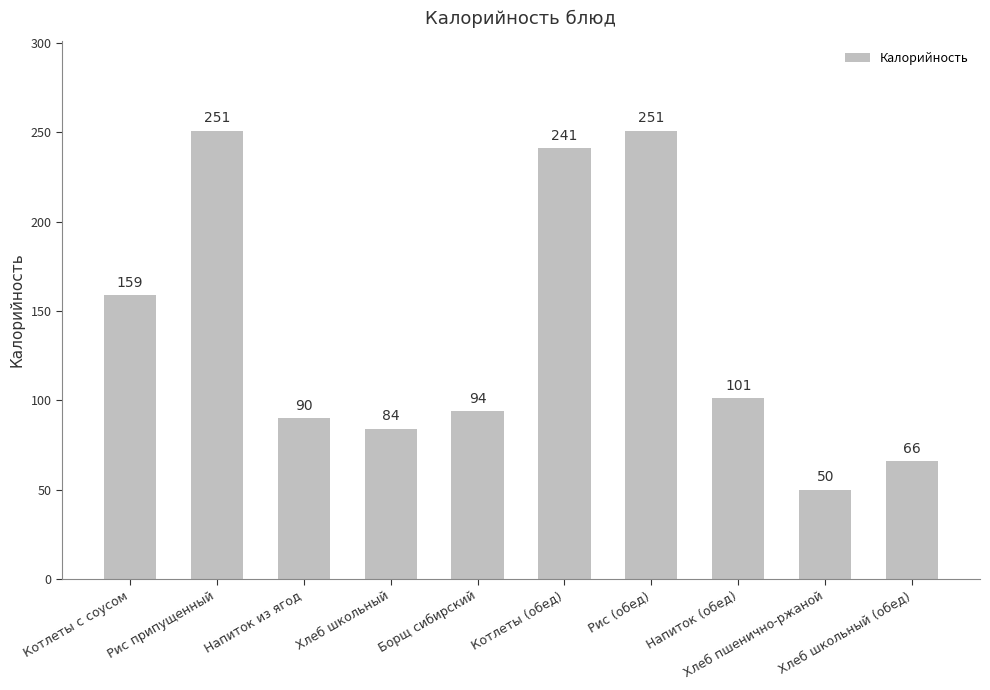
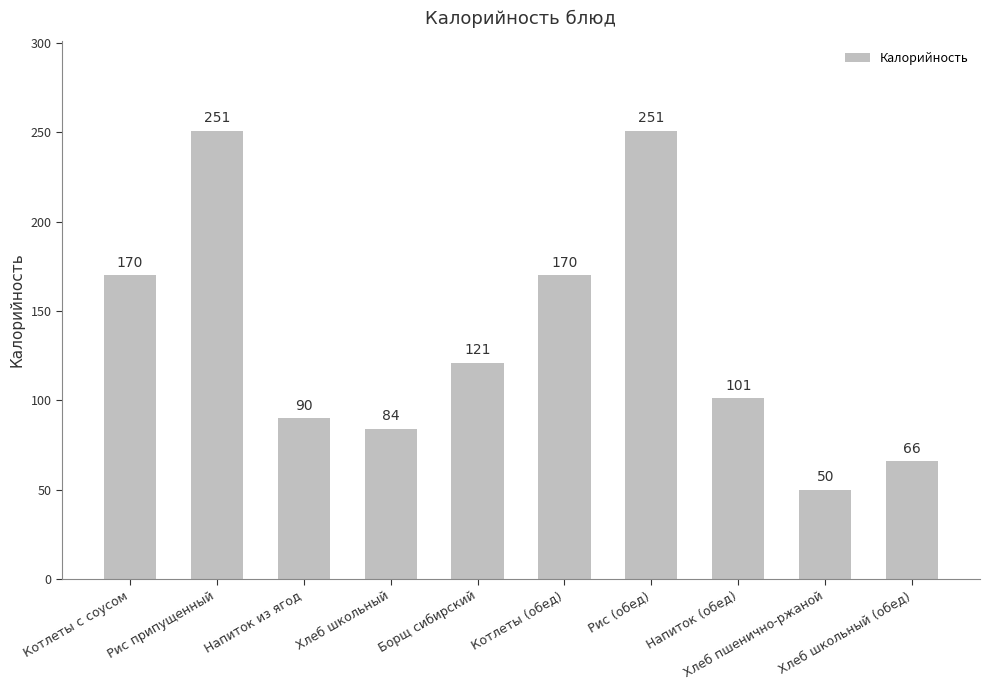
  {
-   "Котлеты с соусом": 159,
+   "Котлеты с соусом": 170,
    "Рис припущенный": 251,
    "Напиток из ягод": 90,
    "Хлеб школьный": 84,
-   "Борщ сибирский": 94,
-   "Котлеты (обед)": 241,
+   "Борщ сибирский": 121,
+   "Котлеты (обед)": 170,
    "Рис (обед)": 251,
    "Напиток (обед)": 101,
    "Хлеб пшенично-ржаной": 50,
    "Хлеб школьный (обед)": 66
  }
